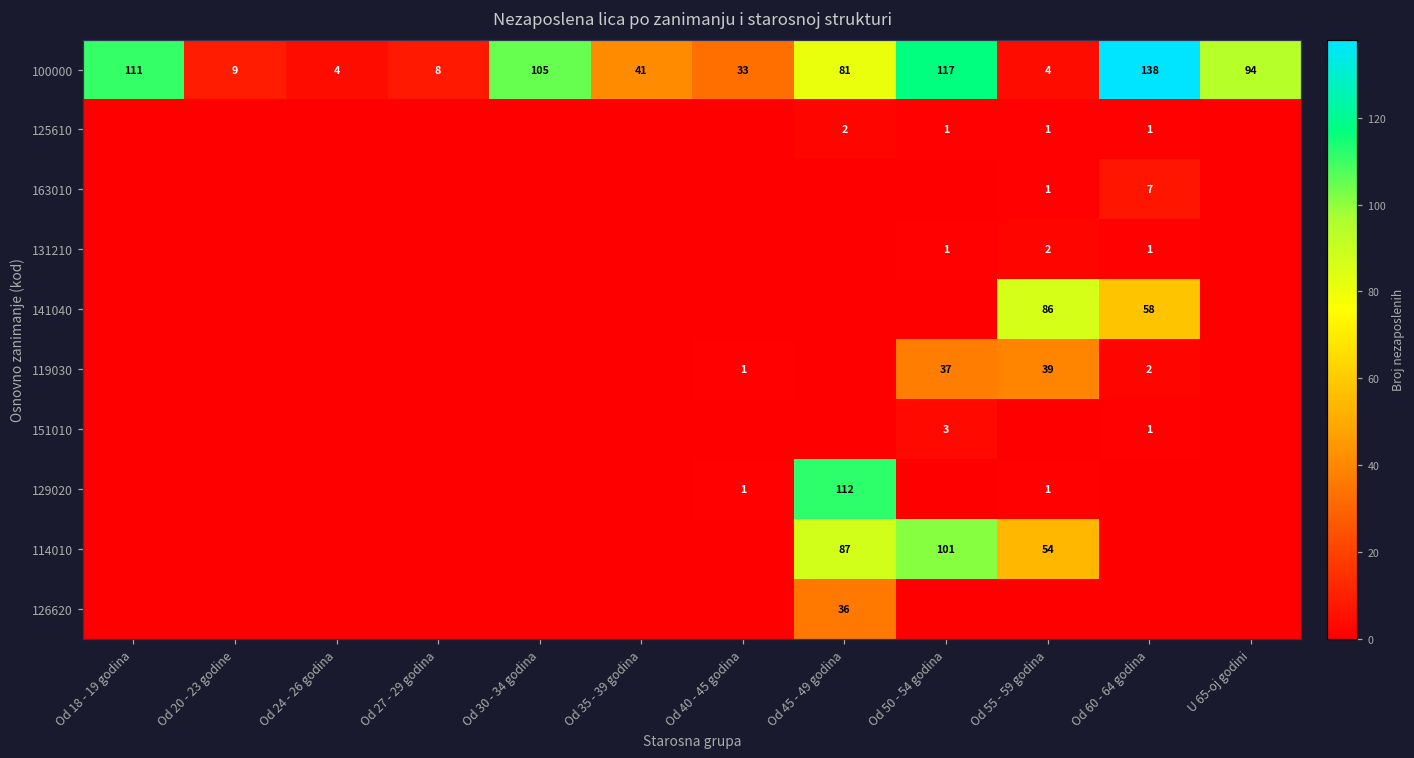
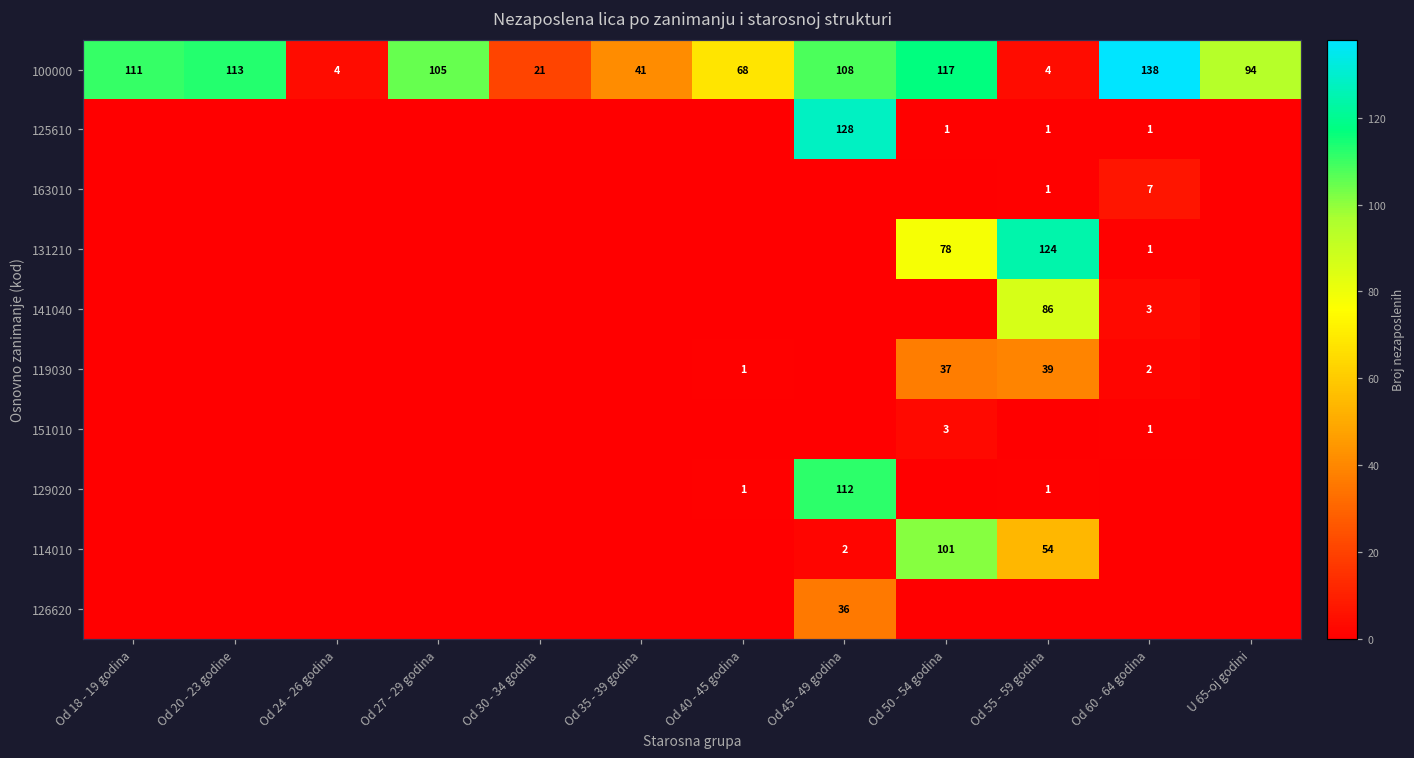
  {
    "100000": {
      "Od 18 - 19 godina": 111,
-     "Od 20 - 23 godine": 9,
+     "Od 20 - 23 godine": 113,
      "Od 24 - 26 godina": 4,
-     "Od 27 - 29 godina": 8,
-     "Od 30 - 34 godina": 105,
+     "Od 27 - 29 godina": 105,
+     "Od 30 - 34 godina": 21,
      "Od 35 - 39 godina": 41,
-     "Od 40 - 45 godina": 33,
-     "Od 45 - 49 godina": 81,
+     "Od 40 - 45 godina": 68,
+     "Od 45 - 49 godina": 108,
      "Od 50 - 54 godina": 117,
      "Od 55 - 59 godina": 4,
      "Od 60 - 64 godina": 138,
      "U 65-oj godini": 94
    },
    "125610": {
-     "Od 45 - 49 godina": 2,
+     "Od 45 - 49 godina": 128,
      "Od 50 - 54 godina": 1,
      "Od 55 - 59 godina": 1,
      "Od 60 - 64 godina": 1
    },
    "163010": {
      "Od 55 - 59 godina": 1,
      "Od 60 - 64 godina": 7
    },
    "131210": {
-     "Od 50 - 54 godina": 1,
-     "Od 55 - 59 godina": 2,
+     "Od 50 - 54 godina": 78,
+     "Od 55 - 59 godina": 124,
      "Od 60 - 64 godina": 1
    },
    "141040": {
      "Od 55 - 59 godina": 86,
-     "Od 60 - 64 godina": 58
+     "Od 60 - 64 godina": 3
    },
    "119030": {
      "Od 40 - 45 godina": 1,
      "Od 50 - 54 godina": 37,
      "Od 55 - 59 godina": 39,
      "Od 60 - 64 godina": 2
    },
    "151010": {
      "Od 50 - 54 godina": 3,
      "Od 60 - 64 godina": 1
    },
    "129020": {
      "Od 40 - 45 godina": 1,
      "Od 45 - 49 godina": 112,
      "Od 55 - 59 godina": 1
    },
    "114010": {
-     "Od 45 - 49 godina": 87,
+     "Od 45 - 49 godina": 2,
      "Od 50 - 54 godina": 101,
      "Od 55 - 59 godina": 54
    },
    "126620": {
      "Od 45 - 49 godina": 36
    }
  }
